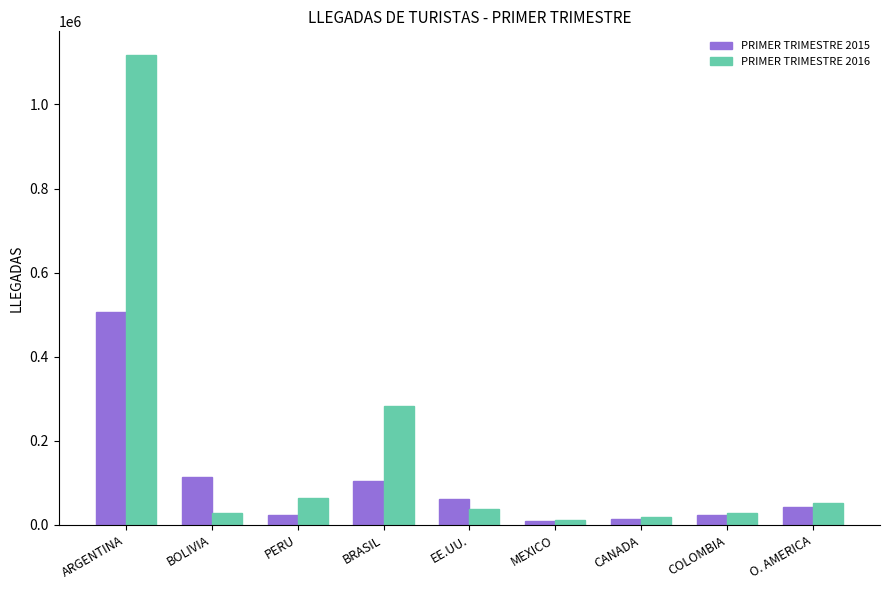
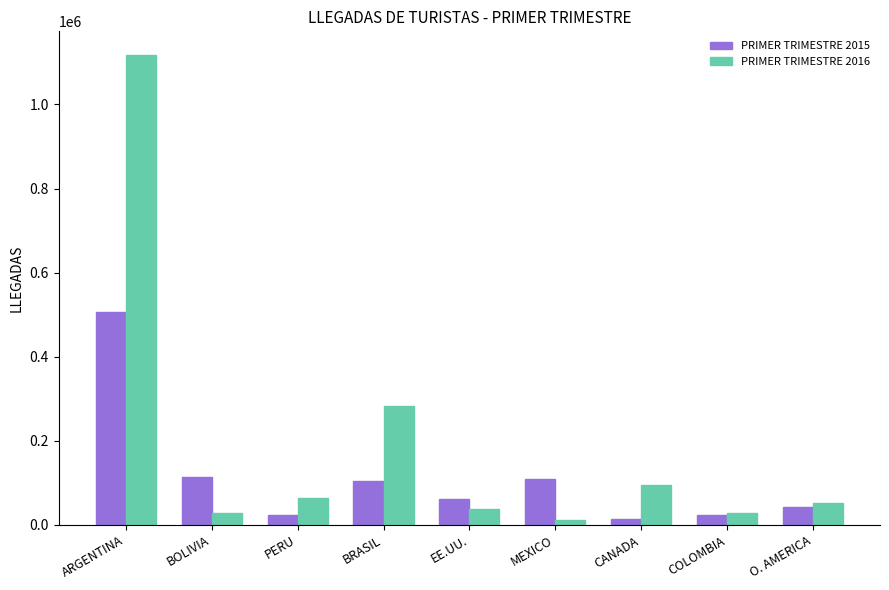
  {
    "PRIMER TRIMESTRE 2015": {
      "ARGENTINA": 510000,
      "BOLIVIA": 110000,
      "PERU": 20000,
      "BRASIL": 110000,
      "EE.UU.": 60000,
-     "MEXICO": 10000,
+     "MEXICO": 110000,
      "CANADA": 10000,
      "COLOMBIA": 20000,
      "O. AMERICA": 40000
    },
    "PRIMER TRIMESTRE 2016": {
      "ARGENTINA": 1120000,
      "BOLIVIA": 30000,
      "PERU": 60000,
      "BRASIL": 280000,
      "EE.UU.": 40000,
      "MEXICO": 10000,
-     "CANADA": 20000,
+     "CANADA": 90000,
      "COLOMBIA": 30000,
      "O. AMERICA": 50000
    }
  }
